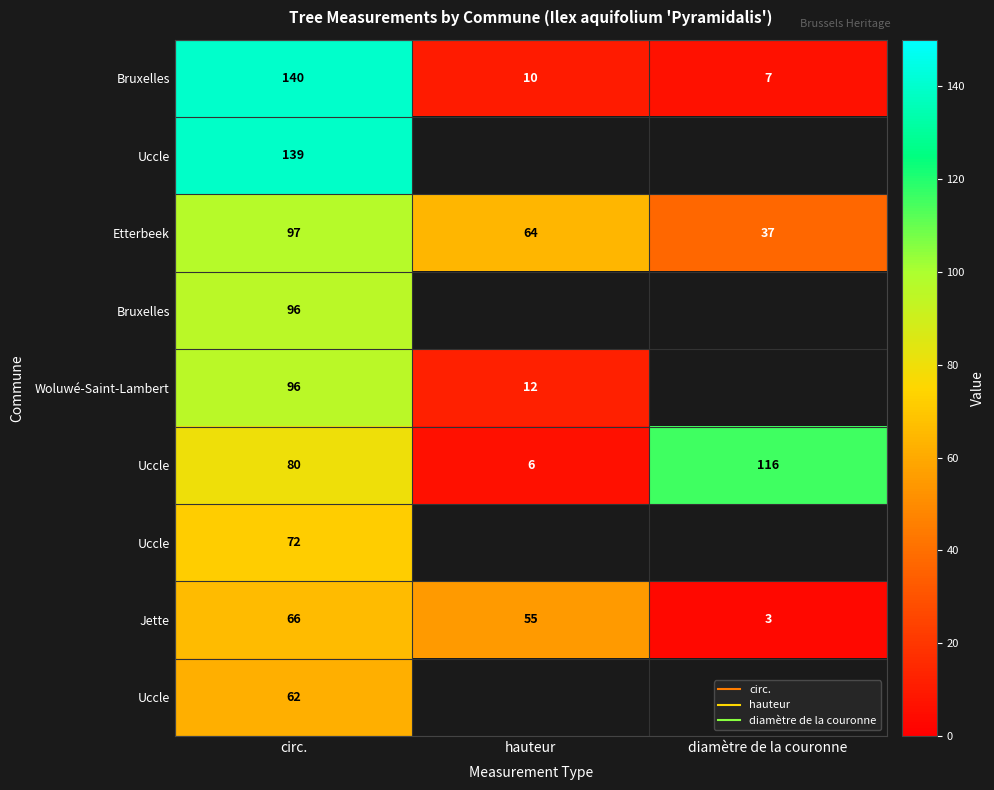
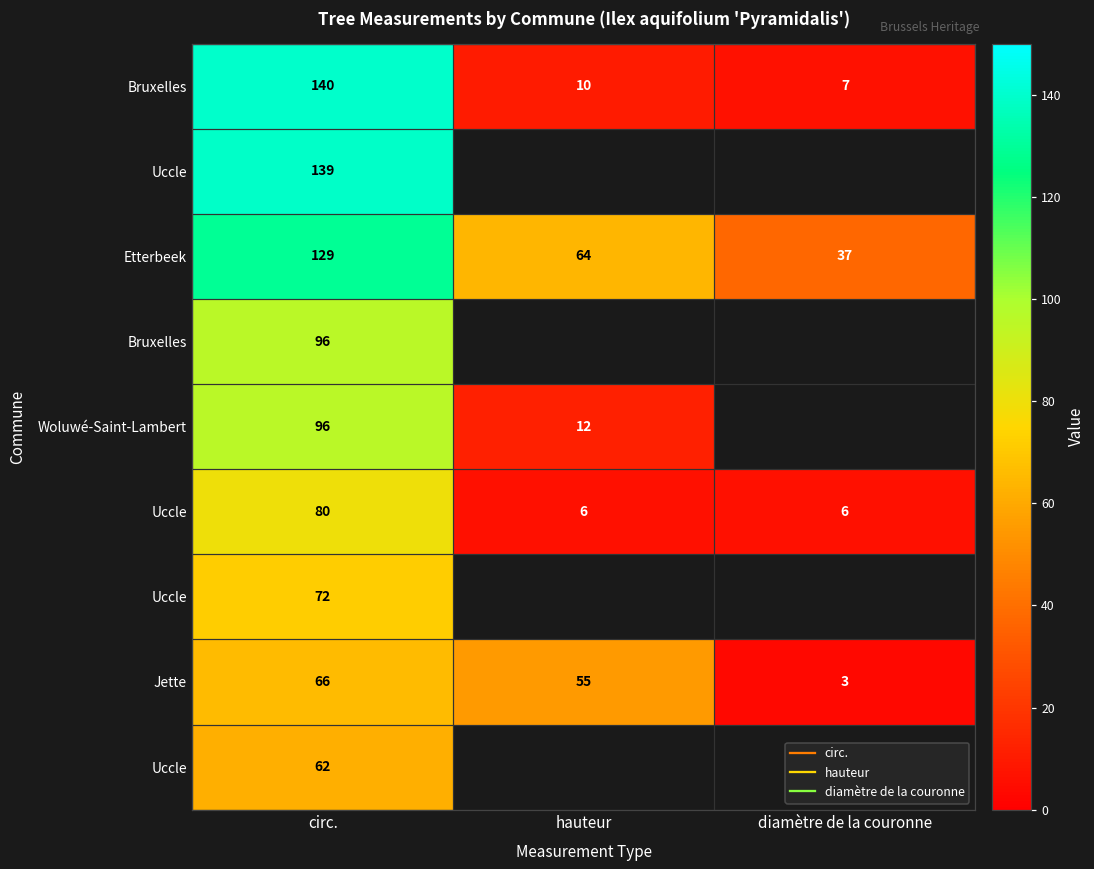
  {
    "Bruxelles": {
      "hauteur": 10,
      "diamètre de la couronne": 7
    },
    "Etterbeek": {
-     "circ.": 97,
+     "circ.": 129,
      "hauteur": 64,
      "diamètre de la couronne": 37
    },
    "Woluwé-Saint-Lambert": {
      "circ.": 96,
      "hauteur": 12
    },
    "Uccle": {
      "hauteur": 6,
-     "diamètre de la couronne": 116
+     "diamètre de la couronne": 6
    },
    "Jette": {
      "circ.": 66,
      "hauteur": 55,
      "diamètre de la couronne": 3
    }
  }
